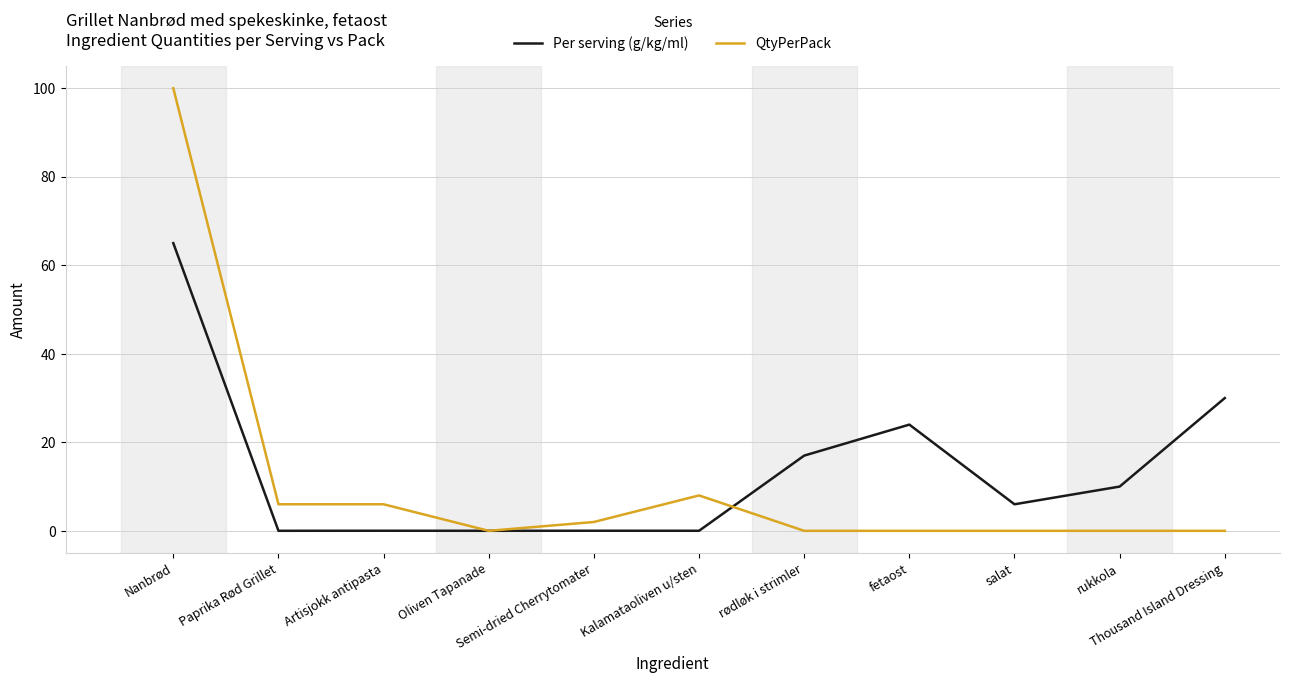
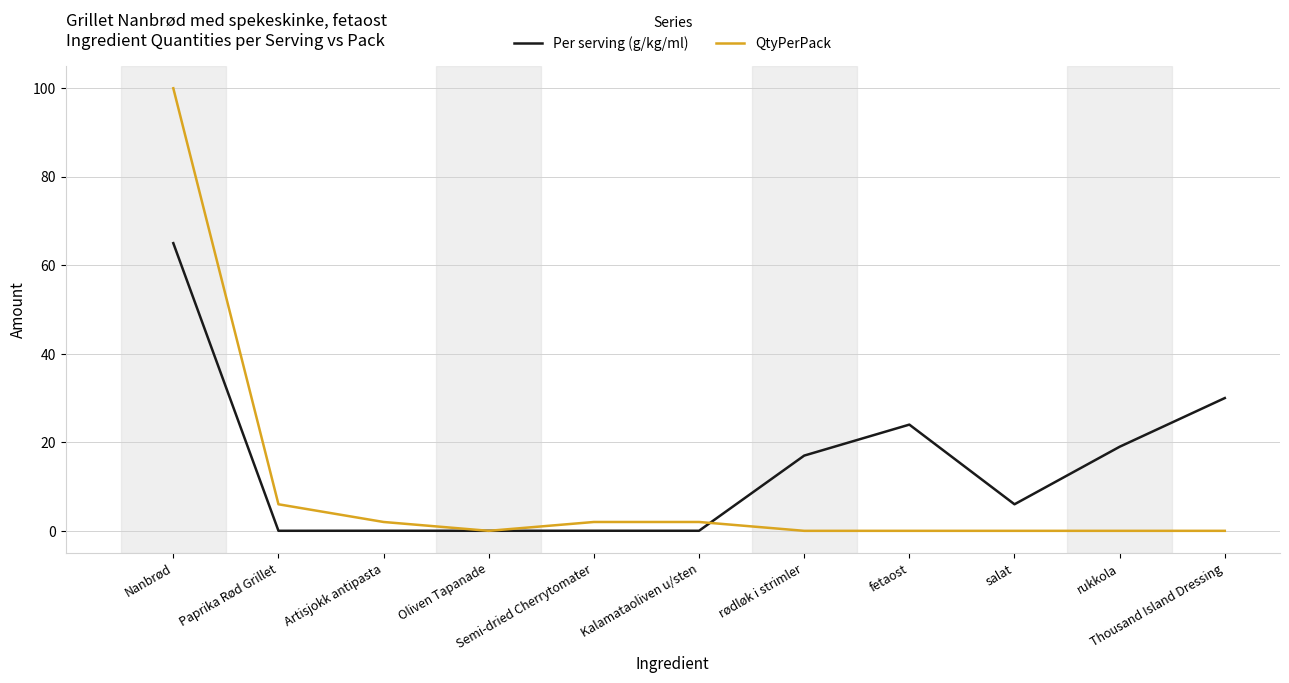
  {
    "Per serving (g/kg/ml)": {
      "Nanbrød": 65,
      "Paprika Rød Grillet": 0,
      "Artisjokk antipasta": 0,
      "Semi-dried Cherrytomater": 0,
      "Kalamataoliven u/sten": 0,
      "rødløk i strimler": 17,
      "fetaost": 24,
      "salat": 6,
-     "rukkola": 10,
+     "rukkola": 19,
      "Thousand Island Dressing": 30
    },
    "QtyPerPack": {
      "Nanbrød": 100,
      "Paprika Rød Grillet": 6,
-     "Artisjokk antipasta": 6,
+     "Artisjokk antipasta": 2,
      "Semi-dried Cherrytomater": 2,
-     "Kalamataoliven u/sten": 8,
+     "Kalamataoliven u/sten": 2,
      "rødløk i strimler": 0,
      "fetaost": 0,
      "salat": 0,
      "rukkola": 0,
      "Thousand Island Dressing": 0
    }
  }
